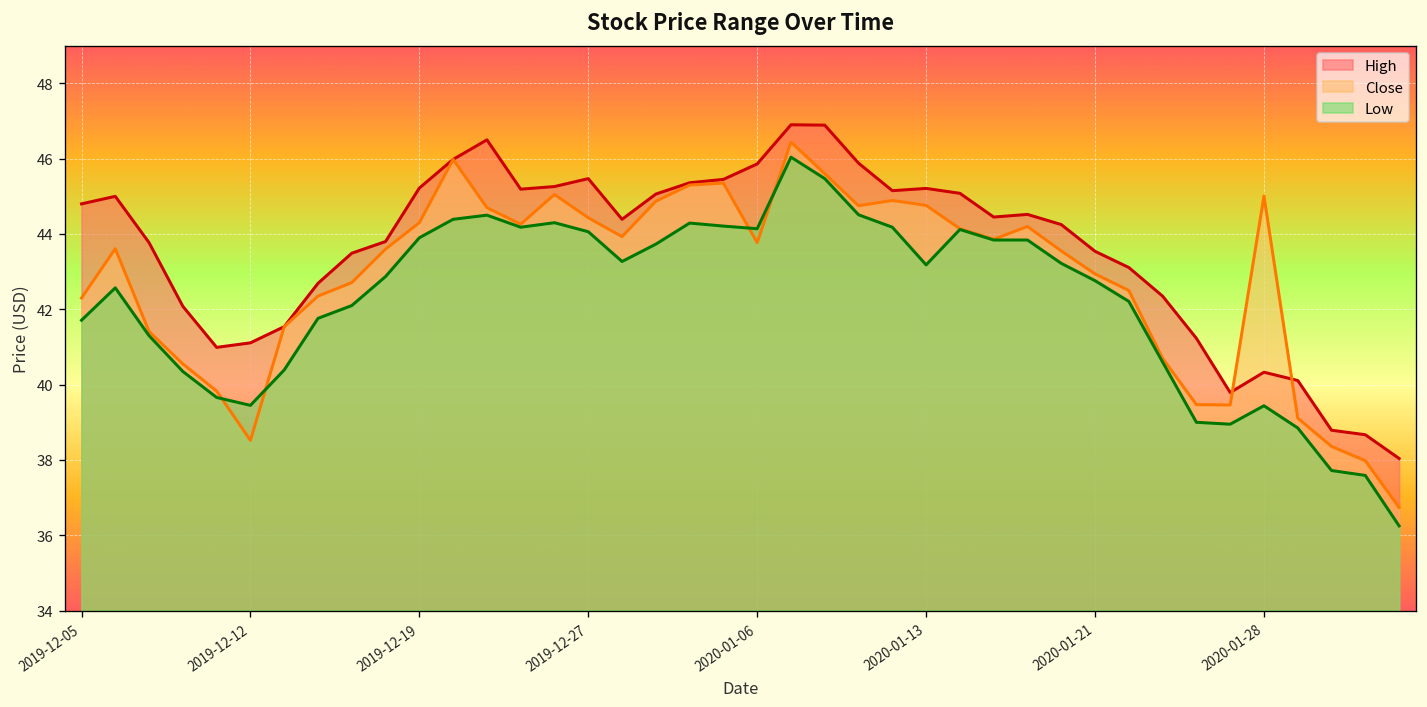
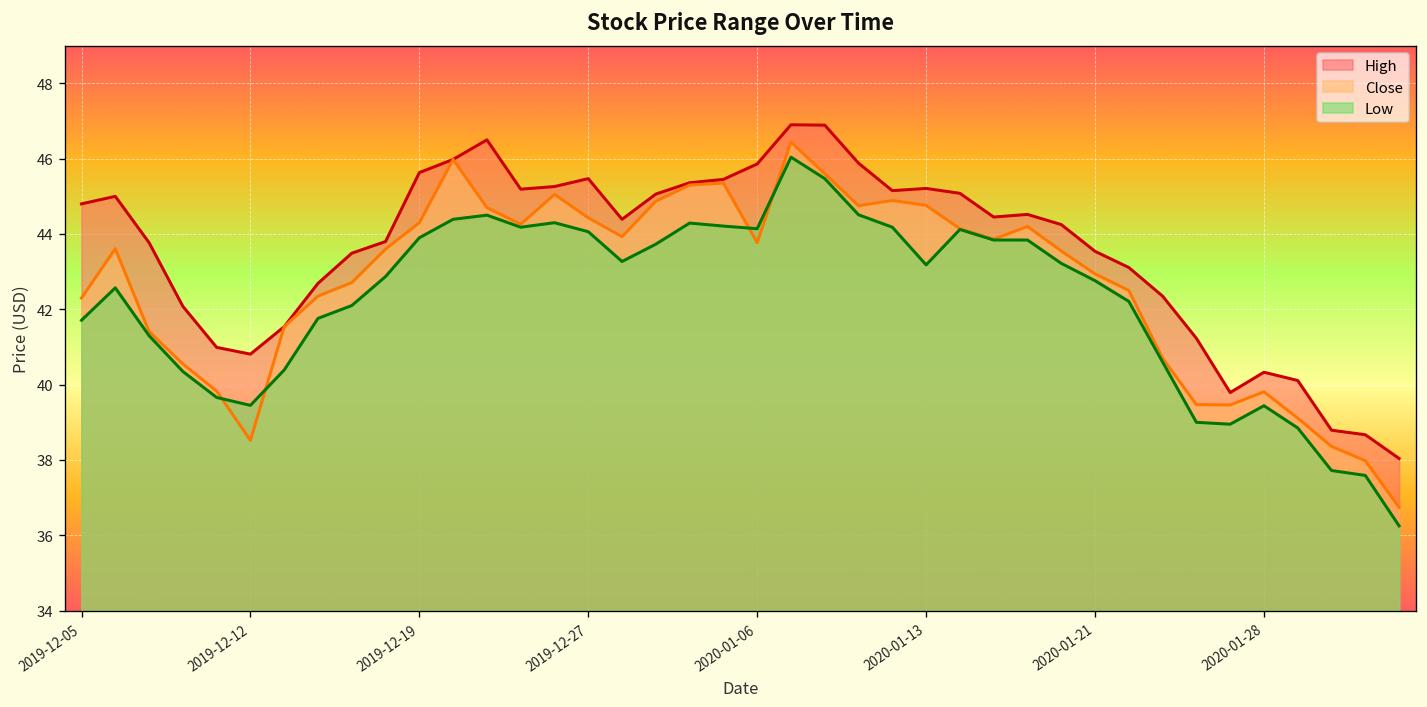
  {
    "High": {
      "2019-12-05": 44.8,
-     "2019-12-12": 41.1,
-     "2019-12-19": 45.2,
+     "2019-12-12": 40.8,
+     "2019-12-19": 45.6,
      "2019-12-27": 45.5,
      "2020-01-06": 45.9,
      "2020-01-13": 45.2,
      "2020-01-21": 43.5,
      "2020-01-28": 40.3
    },
    "Close": {
      "2019-12-05": 42.3,
      "2019-12-12": 38.5,
      "2019-12-19": 44.3,
      "2019-12-27": 44.4,
      "2020-01-06": 43.8,
      "2020-01-13": 44.8,
      "2020-01-21": 42.9,
-     "2020-01-28": 45.0
+     "2020-01-28": 39.8
    },
    "Low": {
      "2019-12-05": 41.7,
      "2019-12-12": 39.5,
      "2019-12-19": 43.9,
      "2019-12-27": 44.1,
      "2020-01-06": 44.1,
      "2020-01-13": 43.2,
      "2020-01-21": 42.8,
      "2020-01-28": 39.4
    }
  }
